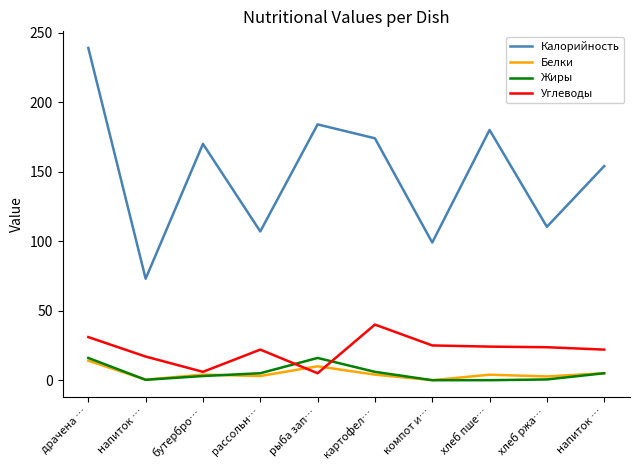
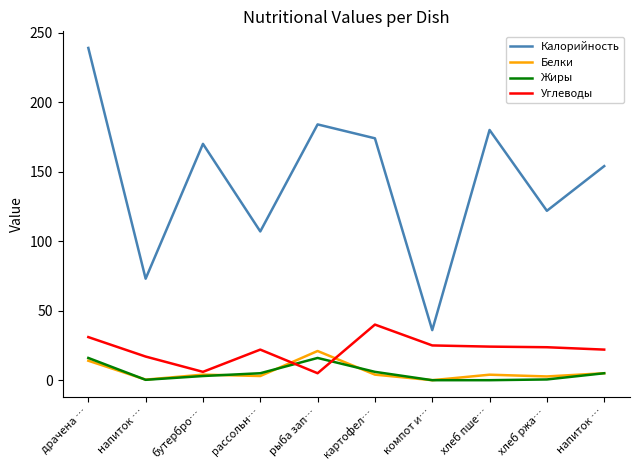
  {
    "Калорийность": {
      "драчена …": 239,
      "бутербро…": 170,
      "рассольн…": 107,
      "рыба зап…": 184,
      "картофел…": 174,
-     "компот и…": 99,
+     "компот и…": 36,
      "хлеб пше…": 180,
-     "хлеб ржа…": 110
+     "хлеб ржа…": 122
    },
    "Белки": {
      "драчена …": 14,
      "рассольн…": 3,
-     "рыба зап…": 10,
+     "рыба зап…": 21,
      "картофел…": 4,
      "хлеб пше…": 4,
      "хлеб ржа…": 3
    },
    "Жиры": {
      "драчена …": 16,
      "рассольн…": 5,
      "рыба зап…": 16,
      "картофел…": 6,
      "хлеб пше…": 0,
      "хлеб ржа…": 1
    },
    "Углеводы": {
      "драчена …": 31,
      "бутербро…": 6,
      "рассольн…": 22,
      "рыба зап…": 5,
      "картофел…": 40,
      "компот и…": 25,
      "хлеб пше…": 24,
      "хлеб ржа…": 24
    }
  }
